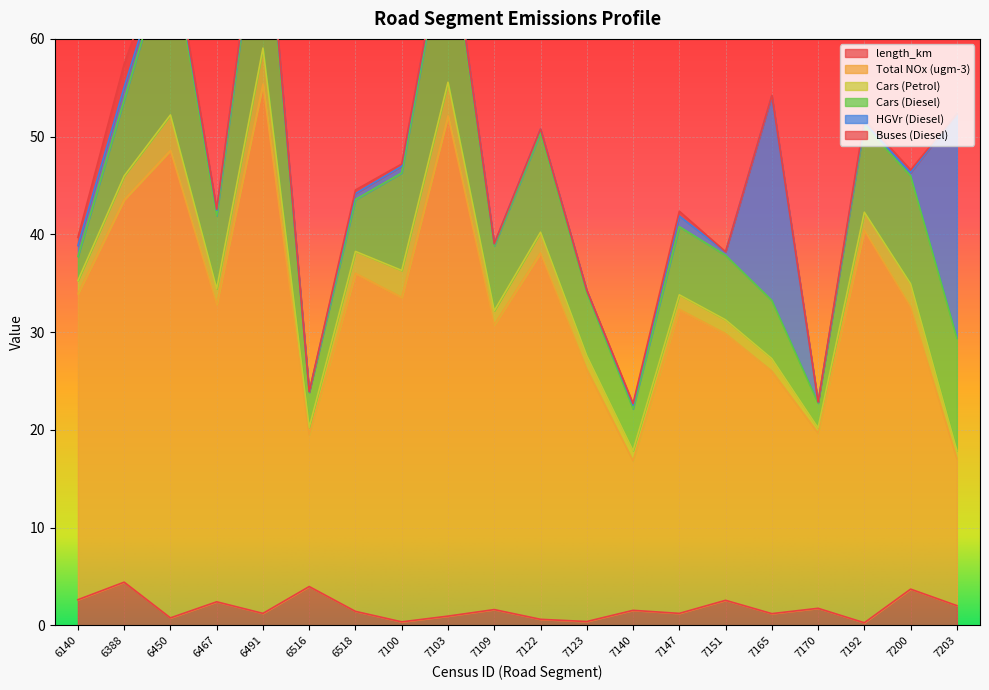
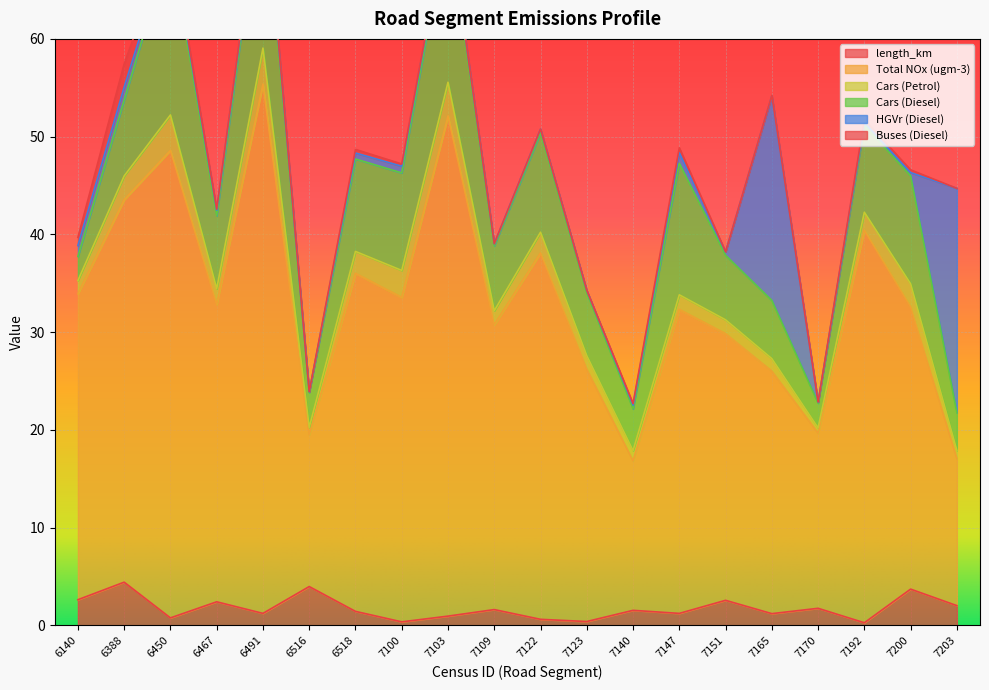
  {
    "Cars (Diesel)": {
      "6140": 2,
      "6388": 8,
      "6467": 7,
-     "6518": 5,
+     "6518": 9,
      "7100": 10,
      "7122": 10,
      "7140": 4,
-     "7147": 7,
+     "7147": 13,
      "7151": 7,
      "7165": 6,
      "7200": 11,
-     "7203": 12
+     "7203": 4
    },
    "HGVr (Diesel)": {
      "6140": 1,
      "6388": 1,
      "6518": 1,
      "7147": 1,
      "7200": 0
    }
  }
